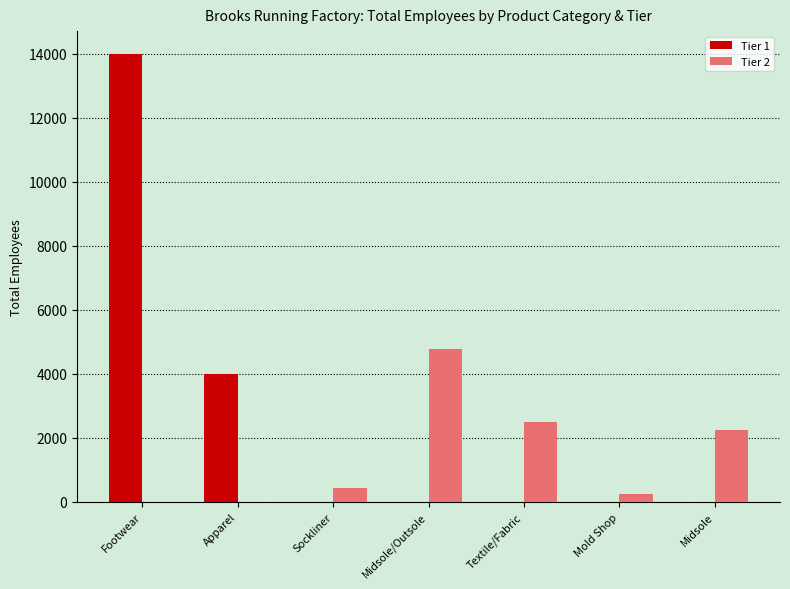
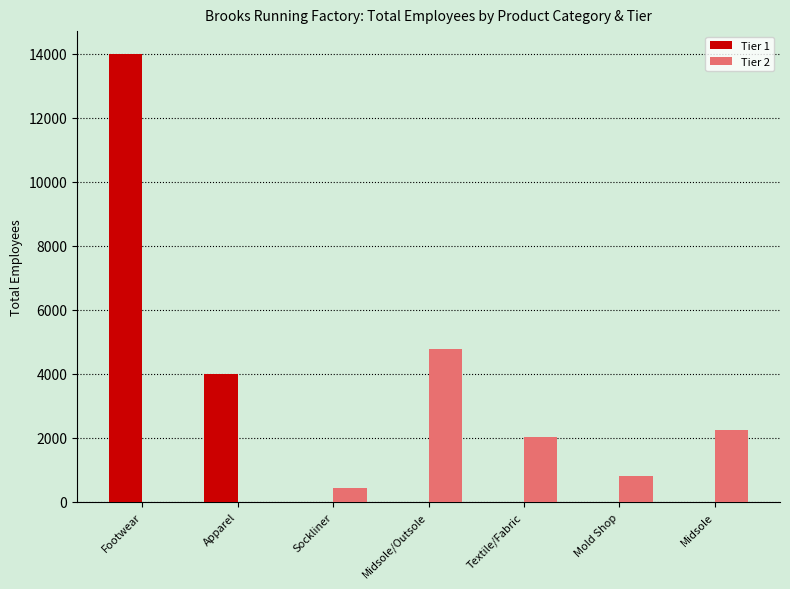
  {
    "Tier 1": {
      "Footwear": 14000,
      "Apparel": 4000,
      "Sockliner": 0,
      "Midsole/Outsole": 0,
      "Textile/Fabric": 0,
      "Mold Shop": 0,
      "Midsole": 0
    },
    "Tier 2": {
      "Footwear": 0,
      "Apparel": 0,
      "Sockliner": 400,
      "Midsole/Outsole": 4800,
-     "Textile/Fabric": 2500,
-     "Mold Shop": 200,
+     "Textile/Fabric": 2000,
+     "Mold Shop": 800,
      "Midsole": 2300
    }
  }
